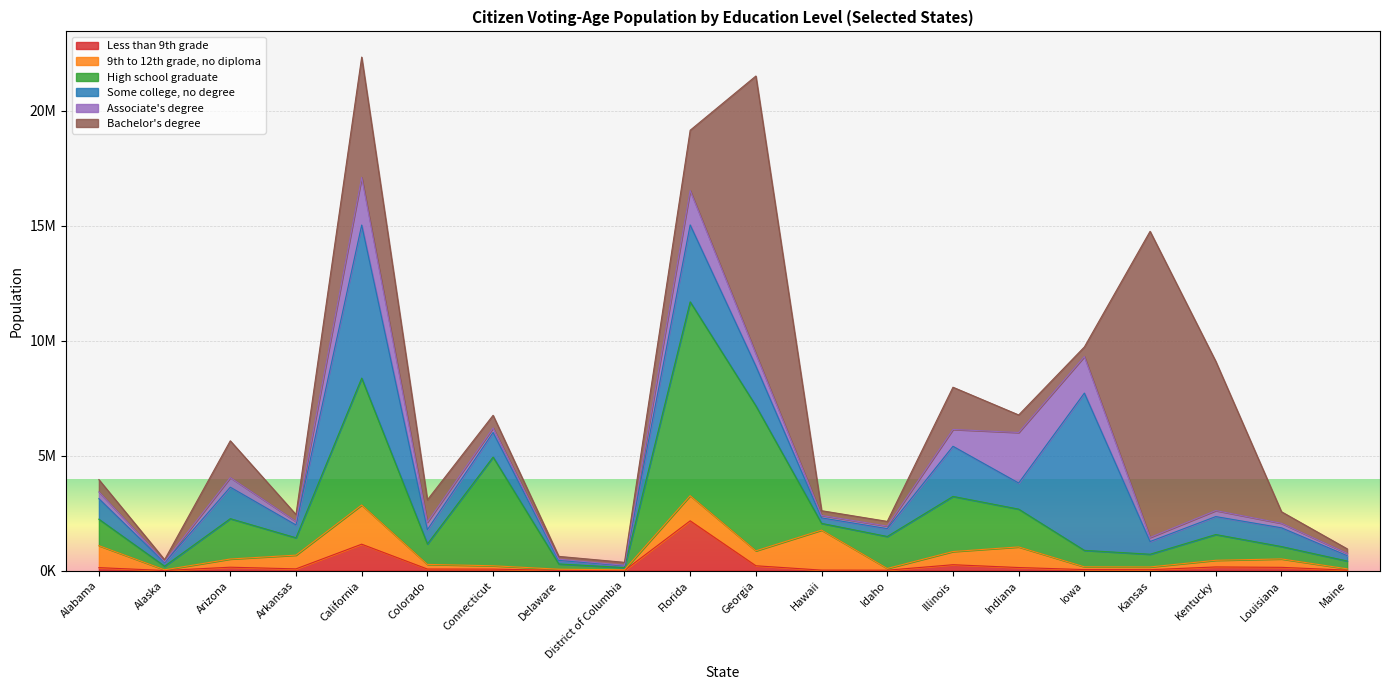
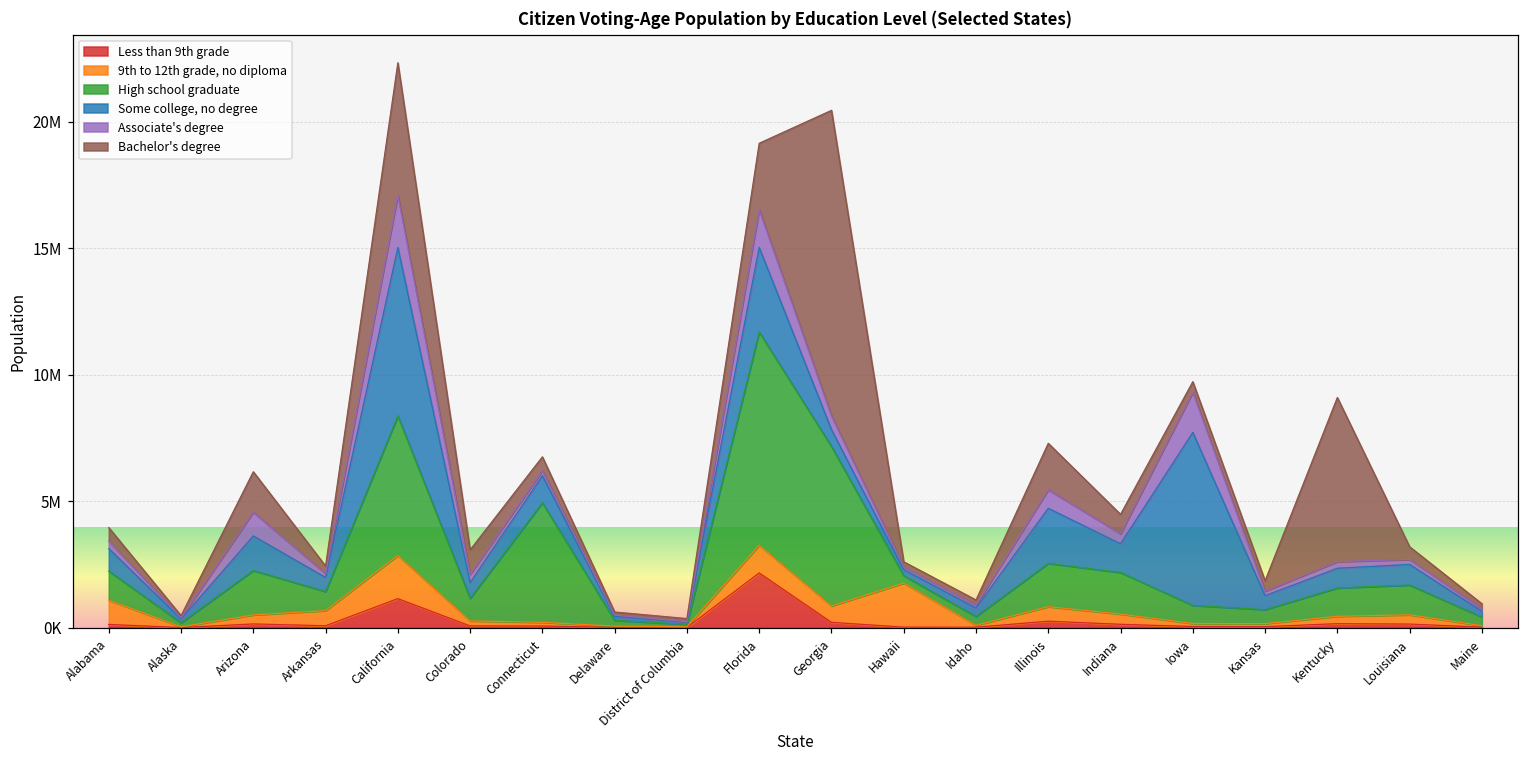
  {
    "Less than 9th grade": {
      "Alabama": 100000,
      "Arizona": 200000,
      "Arkansas": 100000,
      "California": 1200000,
      "Colorado": 100000,
      "Connecticut": 100000,
      "Florida": 2200000,
      "Georgia": 200000,
      "Hawaii": 0,
      "Illinois": 300000,
      "Indiana": 100000,
      "Iowa": 100000,
      "Kansas": 0,
      "Kentucky": 200000,
      "Louisiana": 100000
    },
    "9th to 12th grade, no diploma": {
      "Alabama": 1000000,
      "Arizona": 400000,
      "Arkansas": 600000,
      "California": 1700000,
      "Colorado": 200000,
      "Connecticut": 100000,
      "Florida": 1100000,
      "Georgia": 600000,
      "Hawaii": 1700000,
      "Illinois": 600000,
-     "Indiana": 900000,
+     "Indiana": 400000,
      "Iowa": 100000,
      "Kansas": 100000,
      "Kentucky": 300000,
      "Louisiana": 400000
    },
    "High school graduate": {
      "Alabama": 1200000,
      "Alaska": 200000,
      "Arizona": 1800000,
      "Arkansas": 800000,
      "California": 5500000,
      "Colorado": 900000,
      "Connecticut": 4700000,
      "Delaware": 200000,
      "Florida": 8400000,
      "Georgia": 6300000,
      "Hawaii": 300000,
-     "Idaho": 1400000,
-     "Illinois": 2400000,
+     "Idaho": 300000,
+     "Illinois": 1700000,
      "Indiana": 1600000,
      "Iowa": 700000,
      "Kansas": 600000,
      "Kentucky": 1100000,
-     "Louisiana": 500000,
+     "Louisiana": 1200000,
      "Maine": 300000
    },
    "Some college, no degree": {
      "Alabama": 900000,
      "Arizona": 1400000,
      "Arkansas": 600000,
      "California": 6700000,
      "Colorado": 600000,
      "Connecticut": 1100000,
      "Florida": 3300000,
-     "Georgia": 1700000,
+     "Georgia": 700000,
      "Illinois": 2200000,
      "Indiana": 1100000,
      "Iowa": 6800000,
      "Kansas": 600000,
      "Kentucky": 800000,
      "Louisiana": 800000
    },
    "Associate's degree": {
      "Alabama": 300000,
-     "Arizona": 400000,
+     "Arizona": 900000,
      "Arkansas": 200000,
      "California": 2100000,
      "Colorado": 300000,
      "Connecticut": 200000,
      "Florida": 1500000,
      "Georgia": 500000,
      "Illinois": 700000,
-     "Indiana": 2200000,
+     "Indiana": 400000,
      "Iowa": 1600000,
      "Kansas": 200000,
      "Kentucky": 300000,
      "Louisiana": 200000
    },
    "Bachelor's degree": {
      "Alabama": 500000,
      "Arizona": 1600000,
      "Arkansas": 300000,
      "California": 5200000,
      "Colorado": 1000000,
      "Connecticut": 600000,
      "Delaware": 100000,
      "District of Columbia": 100000,
      "Florida": 2600000,
      "Georgia": 12100000,
      "Hawaii": 200000,
      "Idaho": 200000,
      "Illinois": 1800000,
      "Indiana": 800000,
      "Iowa": 400000,
-     "Kansas": 13300000,
+     "Kansas": 400000,
      "Kentucky": 6500000,
      "Louisiana": 500000,
      "Maine": 200000
    }
  }
